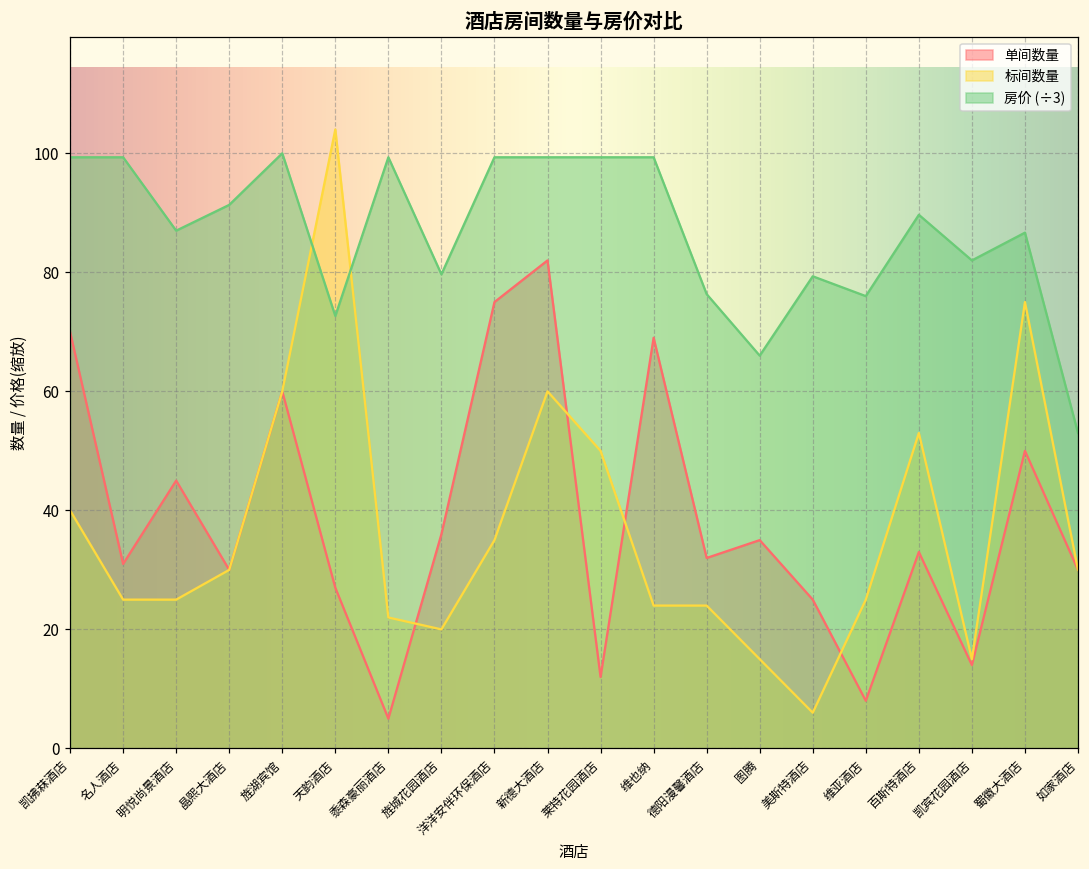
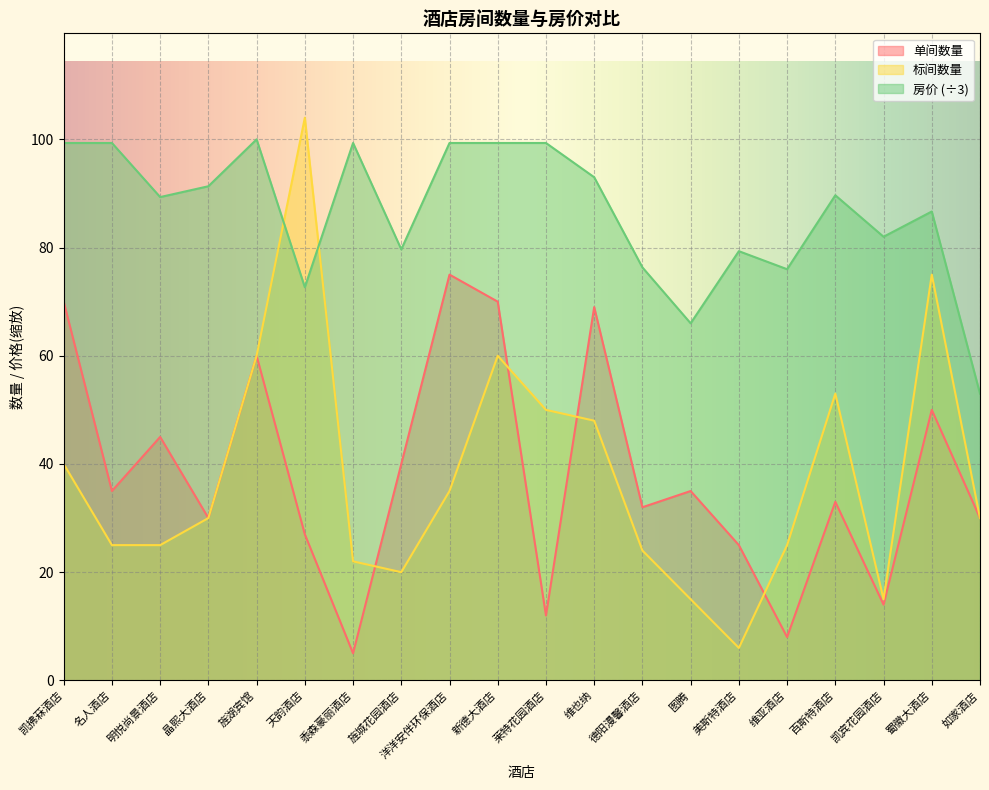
  {
    "单间数量": {
      "凯拂菻酒店": 70,
-     "名人酒店": 31,
+     "名人酒店": 35,
      "明悦尚景酒店": 45,
      "天韵酒店": 27,
      "黍森豪丽酒店": 5,
-     "旌城花园酒店": 36,
+     "旌城花园酒店": 40,
      "洋洋安伴环保酒店": 75,
-     "新德大酒店": 82,
+     "新德大酒店": 70,
      "莱特花园酒店": 12,
      "维也纳": 69,
      "德阳漫馨酒店": 32,
      "图腾": 35,
      "美斯特酒店": 25,
      "维亚酒店": 8,
      "百斯特酒店": 33,
      "凯宾花园酒店": 14,
      "蜀徽大酒店": 50
    },
    "标间数量": {
      "凯拂菻酒店": 40,
      "名人酒店": 25,
      "明悦尚景酒店": 25,
      "天韵酒店": 104,
      "黍森豪丽酒店": 22,
      "旌城花园酒店": 20,
      "洋洋安伴环保酒店": 35,
      "新德大酒店": 60,
      "莱特花园酒店": 50,
-     "维也纳": 24,
+     "维也纳": 48,
      "德阳漫馨酒店": 24,
      "图腾": 15,
      "美斯特酒店": 6,
      "维亚酒店": 25,
      "百斯特酒店": 53,
      "凯宾花园酒店": 15,
      "蜀徽大酒店": 75
    },
    "房价 (÷3)": {
      "凯拂菻酒店": 99,
      "名人酒店": 99,
-     "明悦尚景酒店": 87,
+     "明悦尚景酒店": 89,
      "晶熙大酒店": 91,
      "旌湖宾馆": 100,
      "天韵酒店": 73,
      "黍森豪丽酒店": 99,
      "旌城花园酒店": 80,
      "洋洋安伴环保酒店": 99,
      "新德大酒店": 99,
      "莱特花园酒店": 99,
-     "维也纳": 99,
+     "维也纳": 93,
      "德阳漫馨酒店": 76,
      "图腾": 66,
      "美斯特酒店": 79,
      "维亚酒店": 76,
      "百斯特酒店": 90,
      "凯宾花园酒店": 82,
      "蜀徽大酒店": 87,
      "如家酒店": 53
    }
  }
